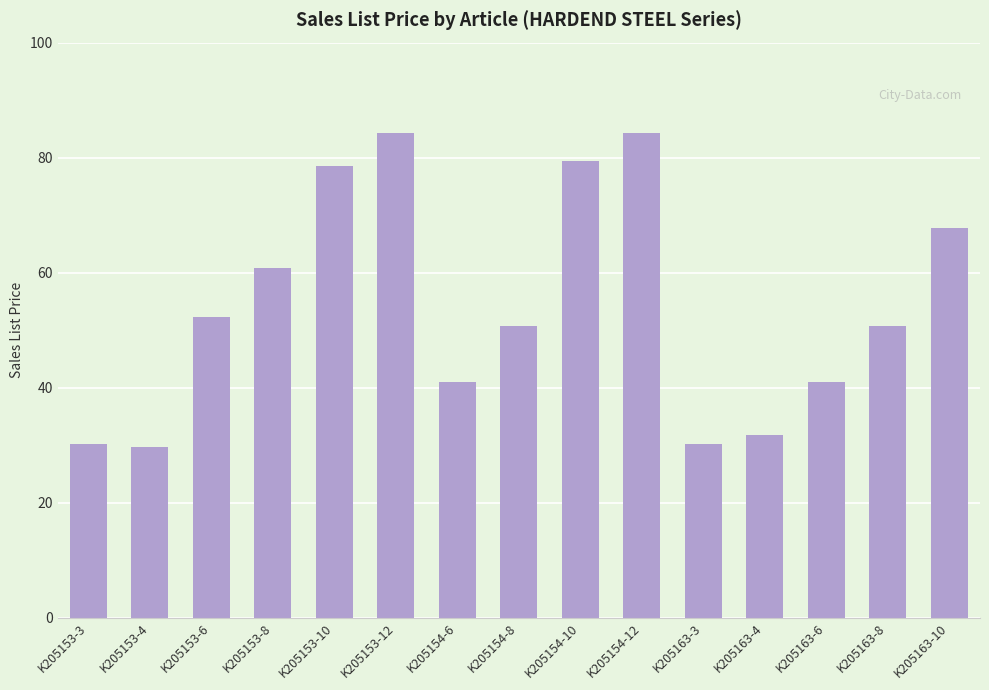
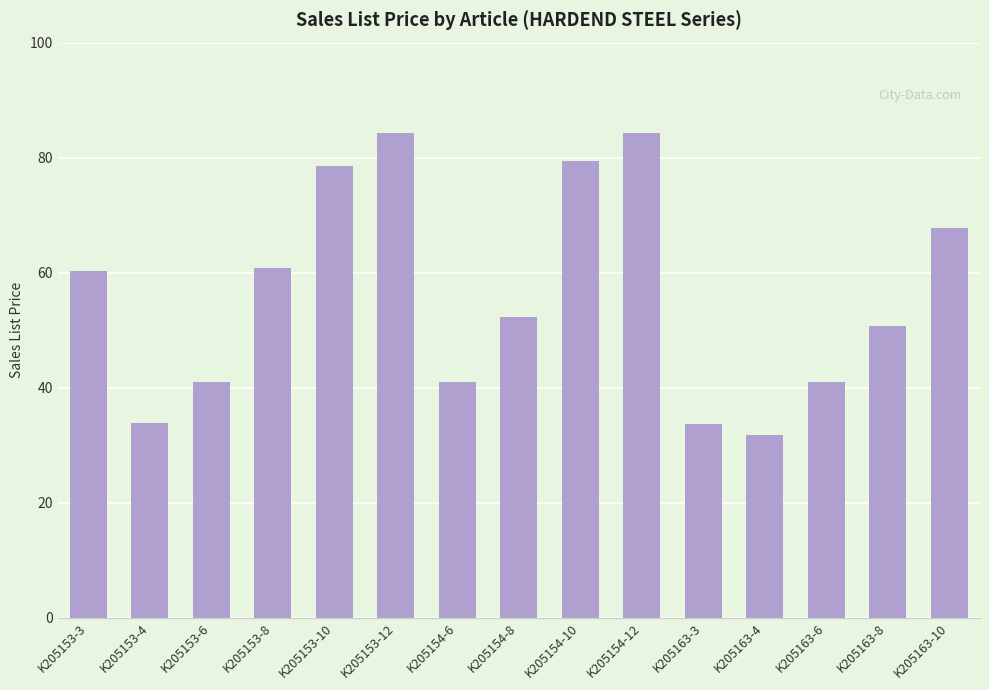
  {
-   "K205153-3": 30,
-   "K205153-4": 30,
-   "K205153-6": 52,
+   "K205153-3": 60,
+   "K205153-4": 34,
+   "K205153-6": 41,
    "K205153-8": 61,
    "K205153-10": 79,
    "K205153-12": 84,
    "K205154-6": 41,
-   "K205154-8": 51,
+   "K205154-8": 52,
    "K205154-10": 79,
    "K205154-12": 84,
-   "K205163-3": 30,
+   "K205163-3": 34,
    "K205163-4": 32,
    "K205163-6": 41,
    "K205163-8": 51,
    "K205163-10": 68
  }
